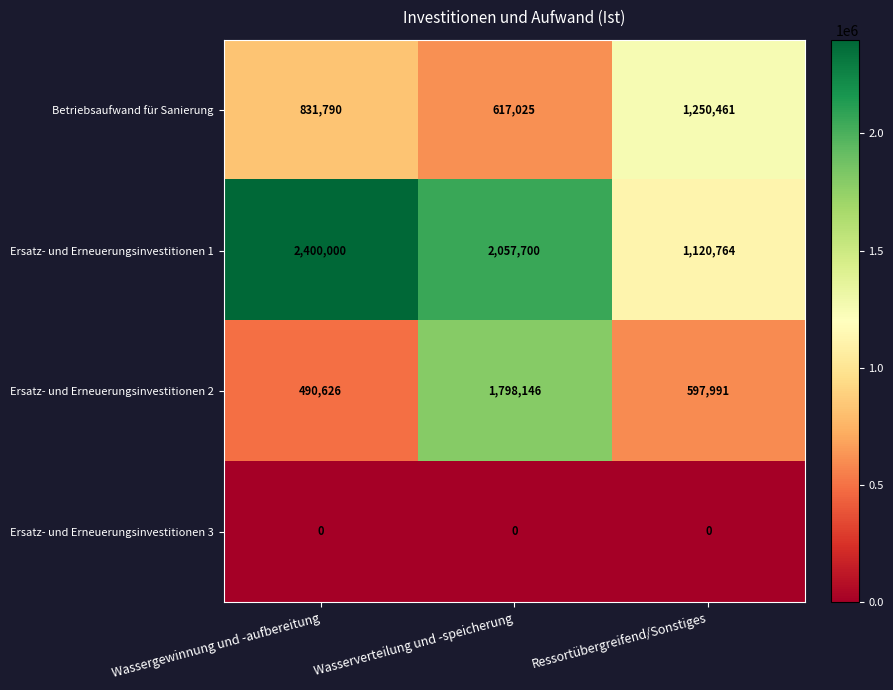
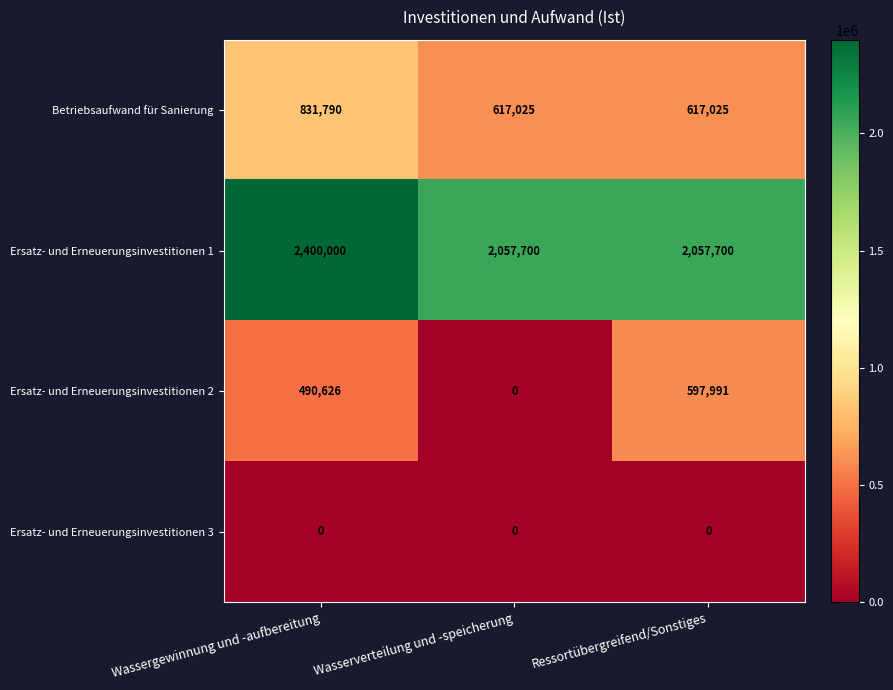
  {
    "Betriebsaufwand für Sanierung": {
      "Wassergewinnung und -aufbereitung": "831,790",
      "Wasserverteilung und -speicherung": "617,025",
-     "Ressortübergreifend/Sonstiges": "1,250,461"
+     "Ressortübergreifend/Sonstiges": "617,025"
    },
    "Ersatz- und Erneuerungsinvestitionen 1": {
      "Wassergewinnung und -aufbereitung": "2,400,000",
      "Wasserverteilung und -speicherung": "2,057,700",
-     "Ressortübergreifend/Sonstiges": "1,120,764"
+     "Ressortübergreifend/Sonstiges": "2,057,700"
    },
    "Ersatz- und Erneuerungsinvestitionen 2": {
      "Wassergewinnung und -aufbereitung": "490,626",
-     "Wasserverteilung und -speicherung": "1,798,146",
+     "Wasserverteilung und -speicherung": "0",
      "Ressortübergreifend/Sonstiges": "597,991"
    },
    "Ersatz- und Erneuerungsinvestitionen 3": {
      "Wassergewinnung und -aufbereitung": "0",
      "Wasserverteilung und -speicherung": "0",
      "Ressortübergreifend/Sonstiges": "0"
    }
  }
